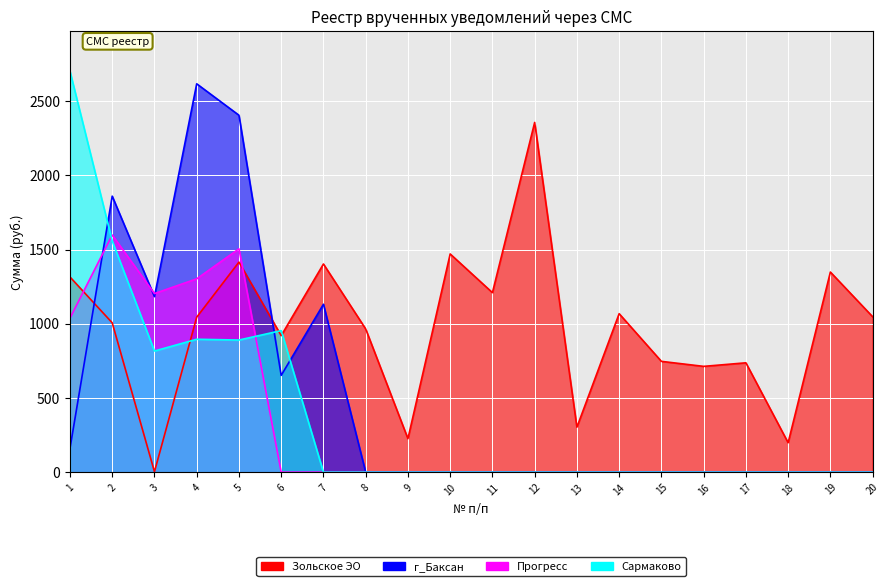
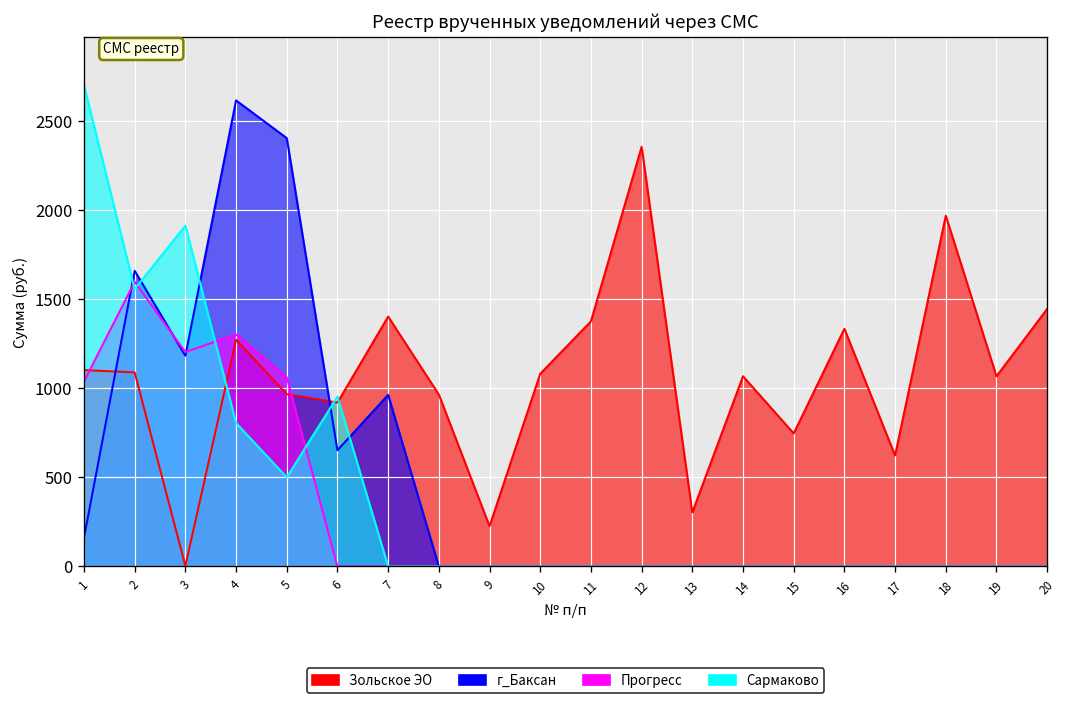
  {
    "Зольское ЭО": {
-     "1": 1310,
-     "2": 1010,
+     "1": 1100,
+     "2": 1090,
      "3": 0,
-     "4": 1040,
-     "5": 1420,
+     "4": 1270,
+     "5": 970,
      "6": 920,
      "7": 1400,
      "8": 960,
      "9": 230,
-     "10": 1470,
-     "11": 1210,
+     "10": 1080,
+     "11": 1380,
      "12": 2360,
      "13": 300,
      "14": 1070,
      "15": 750,
-     "16": 710,
-     "17": 740,
-     "18": 200,
-     "19": 1350,
-     "20": 1050
+     "16": 1330,
+     "17": 620,
+     "18": 1970,
+     "19": 1070,
+     "20": 1450
    },
    "г_Баксан": {
      "1": 160,
-     "2": 1860,
+     "2": 1660,
      "3": 1180,
      "4": 2620,
      "5": 2400,
      "6": 650,
-     "7": 1130
+     "7": 960
    },
    "Прогресс": {
      "1": 1040,
      "2": 1600,
      "3": 1200,
      "4": 1300,
-     "5": 1500,
+     "5": 1060,
      "6": 0
    },
    "Сармаково": {
      "1": 2700,
      "2": 1560,
-     "3": 820,
-     "4": 900,
-     "5": 890,
+     "3": 1910,
+     "4": 800,
+     "5": 500,
      "6": 950
    }
  }
